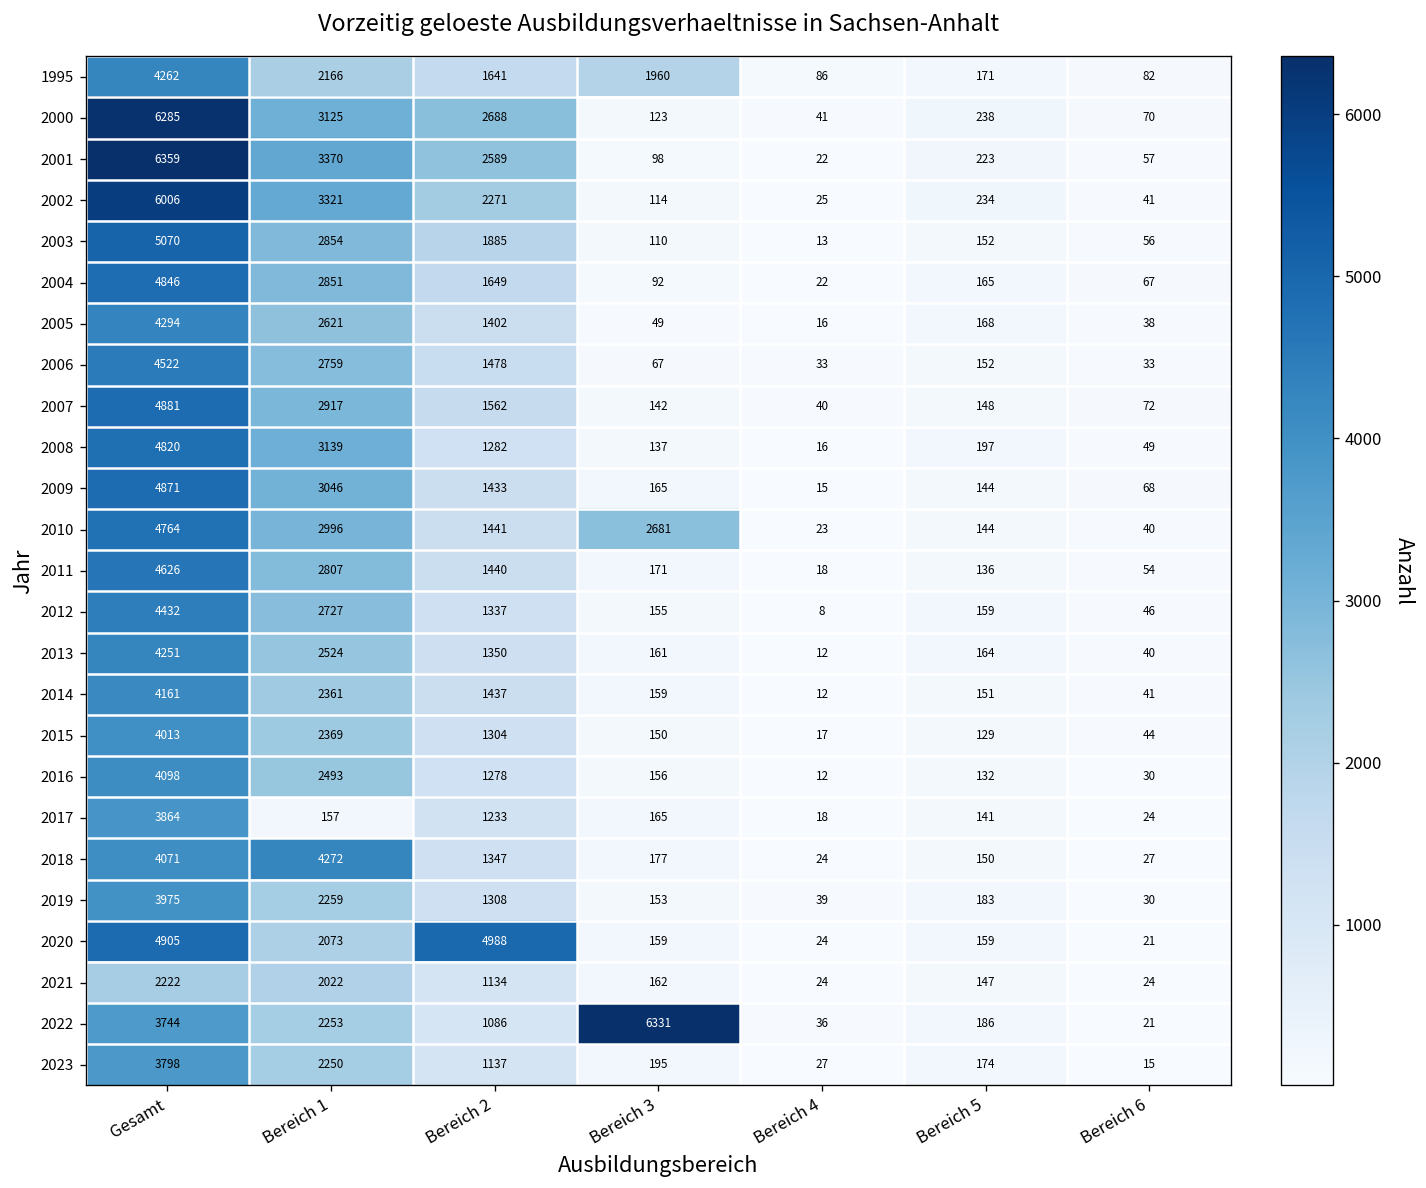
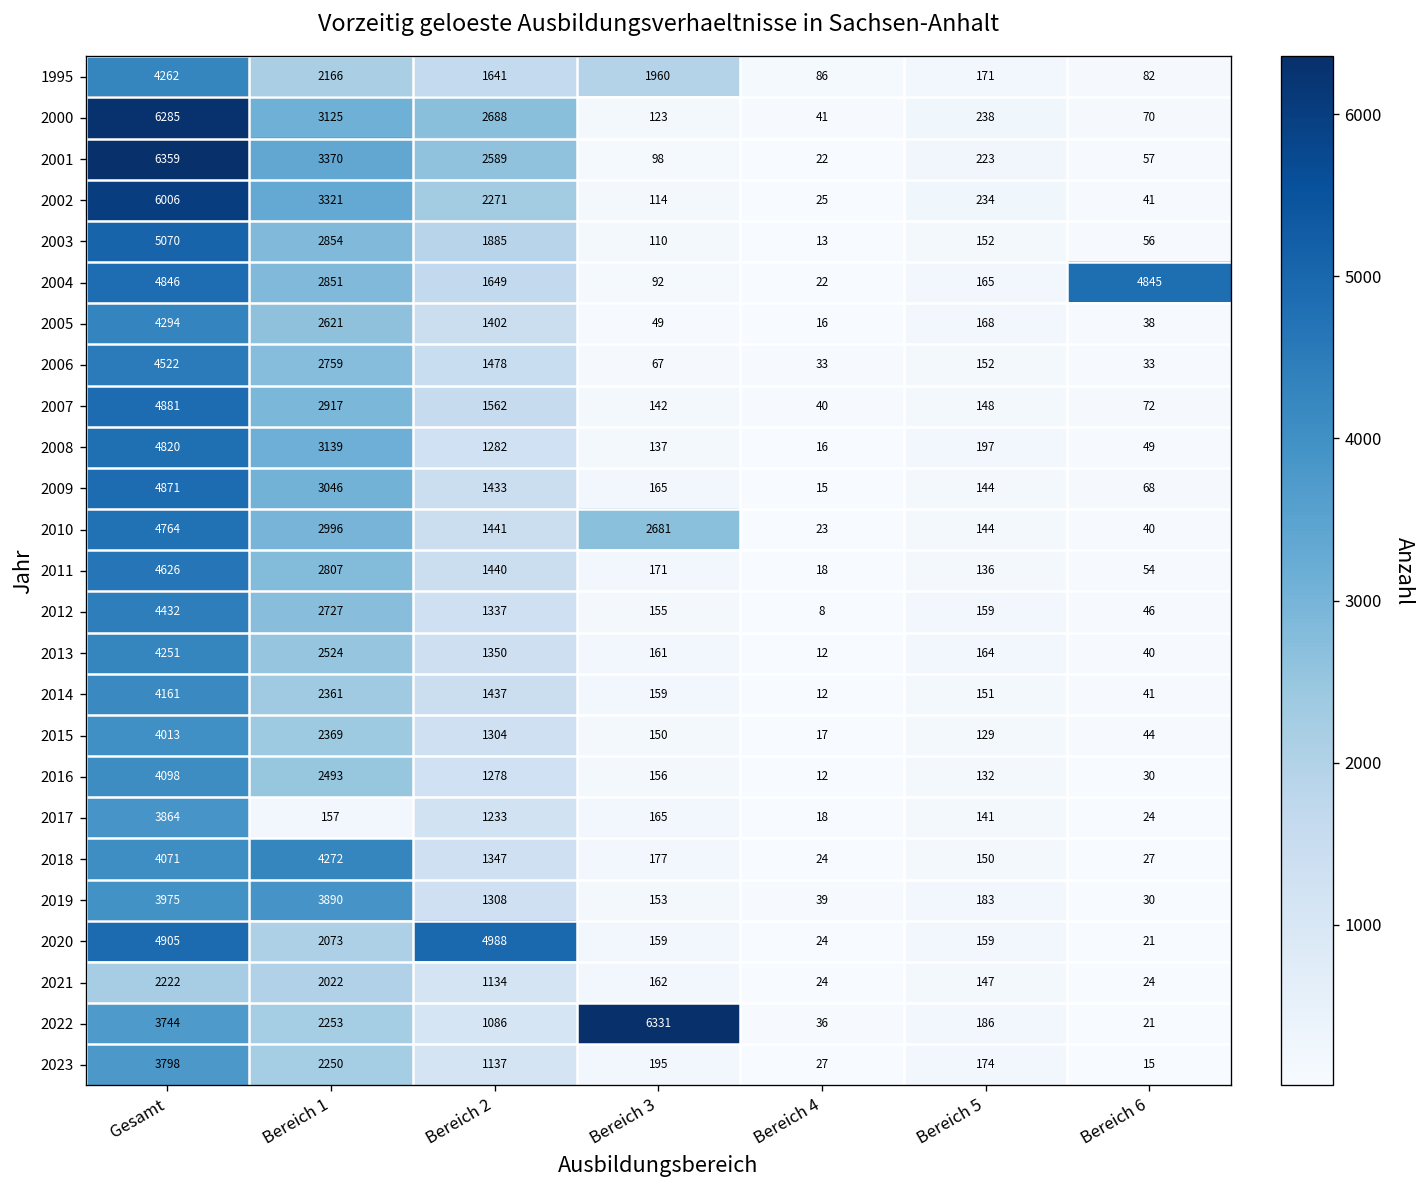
  {
    "1995": {
      "Gesamt": 4262,
      "Bereich 1": 2166,
      "Bereich 2": 1641,
      "Bereich 3": 1960,
      "Bereich 4": 86,
      "Bereich 5": 171,
      "Bereich 6": 82
    },
    "2000": {
      "Gesamt": 6285,
      "Bereich 1": 3125,
      "Bereich 2": 2688,
      "Bereich 3": 123,
      "Bereich 4": 41,
      "Bereich 5": 238,
      "Bereich 6": 70
    },
    "2001": {
      "Gesamt": 6359,
      "Bereich 1": 3370,
      "Bereich 2": 2589,
      "Bereich 3": 98,
      "Bereich 4": 22,
      "Bereich 5": 223,
      "Bereich 6": 57
    },
    "2002": {
      "Gesamt": 6006,
      "Bereich 1": 3321,
      "Bereich 2": 2271,
      "Bereich 3": 114,
      "Bereich 4": 25,
      "Bereich 5": 234,
      "Bereich 6": 41
    },
    "2003": {
      "Gesamt": 5070,
      "Bereich 1": 2854,
      "Bereich 2": 1885,
      "Bereich 3": 110,
      "Bereich 4": 13,
      "Bereich 5": 152,
      "Bereich 6": 56
    },
    "2004": {
      "Gesamt": 4846,
      "Bereich 1": 2851,
      "Bereich 2": 1649,
      "Bereich 3": 92,
      "Bereich 4": 22,
      "Bereich 5": 165,
-     "Bereich 6": 67
+     "Bereich 6": 4845
    },
    "2005": {
      "Gesamt": 4294,
      "Bereich 1": 2621,
      "Bereich 2": 1402,
      "Bereich 3": 49,
      "Bereich 4": 16,
      "Bereich 5": 168,
      "Bereich 6": 38
    },
    "2006": {
      "Gesamt": 4522,
      "Bereich 1": 2759,
      "Bereich 2": 1478,
      "Bereich 3": 67,
      "Bereich 4": 33,
      "Bereich 5": 152,
      "Bereich 6": 33
    },
    "2007": {
      "Gesamt": 4881,
      "Bereich 1": 2917,
      "Bereich 2": 1562,
      "Bereich 3": 142,
      "Bereich 4": 40,
      "Bereich 5": 148,
      "Bereich 6": 72
    },
    "2008": {
      "Gesamt": 4820,
      "Bereich 1": 3139,
      "Bereich 2": 1282,
      "Bereich 3": 137,
      "Bereich 4": 16,
      "Bereich 5": 197,
      "Bereich 6": 49
    },
    "2009": {
      "Gesamt": 4871,
      "Bereich 1": 3046,
      "Bereich 2": 1433,
      "Bereich 3": 165,
      "Bereich 4": 15,
      "Bereich 5": 144,
      "Bereich 6": 68
    },
    "2010": {
      "Gesamt": 4764,
      "Bereich 1": 2996,
      "Bereich 2": 1441,
      "Bereich 3": 2681,
      "Bereich 4": 23,
      "Bereich 5": 144,
      "Bereich 6": 40
    },
    "2011": {
      "Gesamt": 4626,
      "Bereich 1": 2807,
      "Bereich 2": 1440,
      "Bereich 3": 171,
      "Bereich 4": 18,
      "Bereich 5": 136,
      "Bereich 6": 54
    },
    "2012": {
      "Gesamt": 4432,
      "Bereich 1": 2727,
      "Bereich 2": 1337,
      "Bereich 3": 155,
      "Bereich 4": 8,
      "Bereich 5": 159,
      "Bereich 6": 46
    },
    "2013": {
      "Gesamt": 4251,
      "Bereich 1": 2524,
      "Bereich 2": 1350,
      "Bereich 3": 161,
      "Bereich 4": 12,
      "Bereich 5": 164,
      "Bereich 6": 40
    },
    "2014": {
      "Gesamt": 4161,
      "Bereich 1": 2361,
      "Bereich 2": 1437,
      "Bereich 3": 159,
      "Bereich 4": 12,
      "Bereich 5": 151,
      "Bereich 6": 41
    },
    "2015": {
      "Gesamt": 4013,
      "Bereich 1": 2369,
      "Bereich 2": 1304,
      "Bereich 3": 150,
      "Bereich 4": 17,
      "Bereich 5": 129,
      "Bereich 6": 44
    },
    "2016": {
      "Gesamt": 4098,
      "Bereich 1": 2493,
      "Bereich 2": 1278,
      "Bereich 3": 156,
      "Bereich 4": 12,
      "Bereich 5": 132,
      "Bereich 6": 30
    },
    "2017": {
      "Gesamt": 3864,
      "Bereich 1": 157,
      "Bereich 2": 1233,
      "Bereich 3": 165,
      "Bereich 4": 18,
      "Bereich 5": 141,
      "Bereich 6": 24
    },
    "2018": {
      "Gesamt": 4071,
      "Bereich 1": 4272,
      "Bereich 2": 1347,
      "Bereich 3": 177,
      "Bereich 4": 24,
      "Bereich 5": 150,
      "Bereich 6": 27
    },
    "2019": {
      "Gesamt": 3975,
-     "Bereich 1": 2259,
+     "Bereich 1": 3890,
      "Bereich 2": 1308,
      "Bereich 3": 153,
      "Bereich 4": 39,
      "Bereich 5": 183,
      "Bereich 6": 30
    },
    "2020": {
      "Gesamt": 4905,
      "Bereich 1": 2073,
      "Bereich 2": 4988,
      "Bereich 3": 159,
      "Bereich 4": 24,
      "Bereich 5": 159,
      "Bereich 6": 21
    },
    "2021": {
      "Gesamt": 2222,
      "Bereich 1": 2022,
      "Bereich 2": 1134,
      "Bereich 3": 162,
      "Bereich 4": 24,
      "Bereich 5": 147,
      "Bereich 6": 24
    },
    "2022": {
      "Gesamt": 3744,
      "Bereich 1": 2253,
      "Bereich 2": 1086,
      "Bereich 3": 6331,
      "Bereich 4": 36,
      "Bereich 5": 186,
      "Bereich 6": 21
    },
    "2023": {
      "Gesamt": 3798,
      "Bereich 1": 2250,
      "Bereich 2": 1137,
      "Bereich 3": 195,
      "Bereich 4": 27,
      "Bereich 5": 174,
      "Bereich 6": 15
    }
  }
